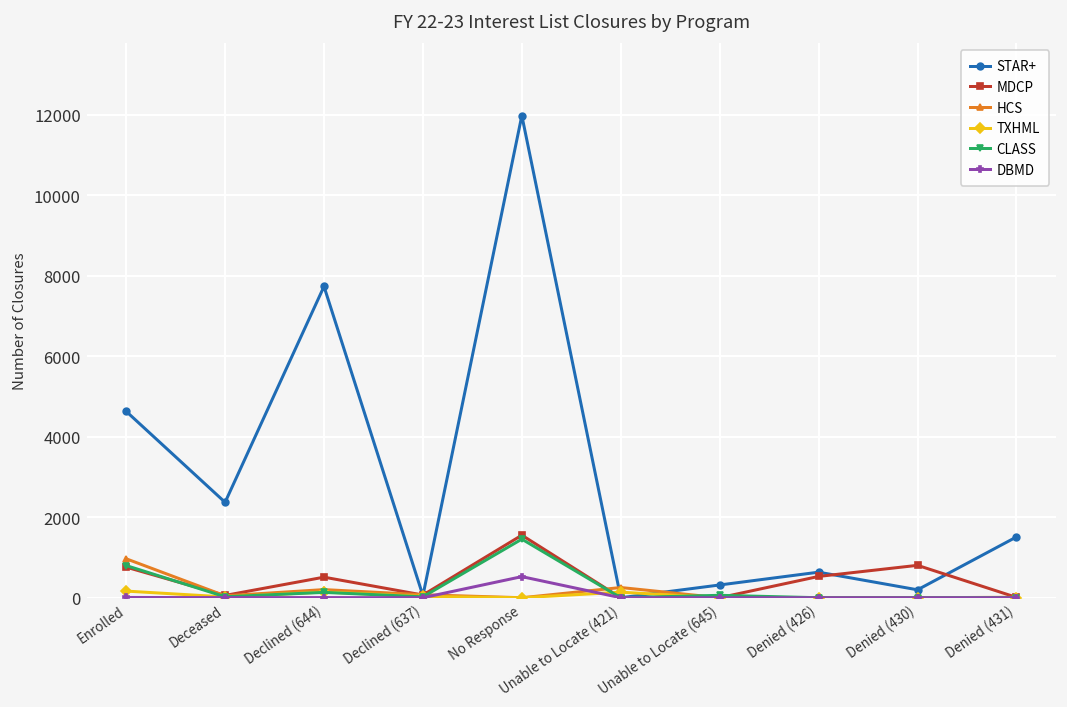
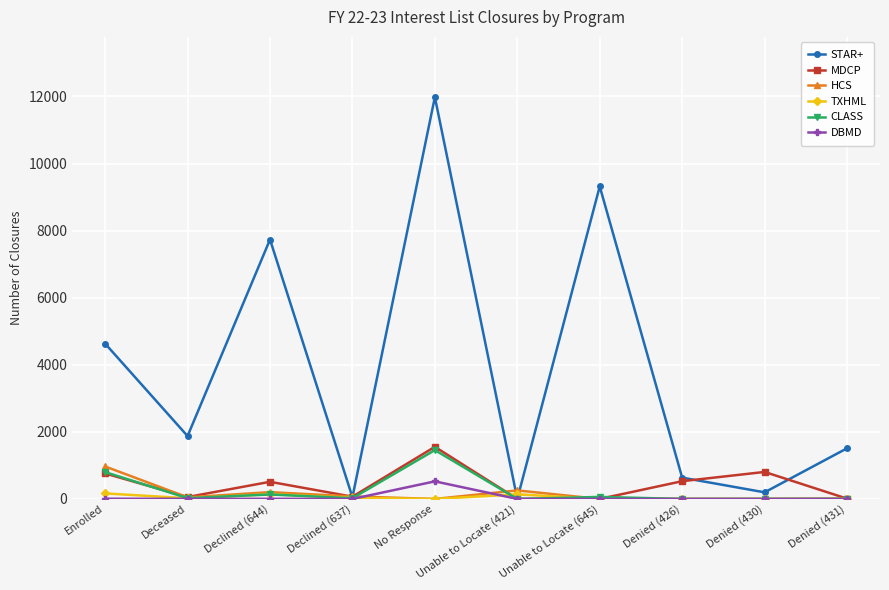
  {
    "STAR+": {
      "Enrolled": 4600,
-     "Deceased": 2400,
+     "Deceased": 1900,
      "Declined (644)": 7700,
      "No Response": 12000,
-     "Unable to Locate (645)": 300,
+     "Unable to Locate (645)": 9300,
      "Denied (426)": 600,
      "Denied (430)": 200,
      "Denied (431)": 1500
    },
    "MDCP": {
      "Declined (644)": 500,
      "No Response": 1600,
      "Denied (426)": 500,
      "Denied (430)": 800
    },
    "HCS": {
      "Enrolled": 1000,
      "Unable to Locate (421)": 300
    },
    "TXHML": {
      "Enrolled": 200,
      "Unable to Locate (421)": 100
    },
    "CLASS": {
      "No Response": 1500
    },
    "DBMD": {
      "Enrolled": 0,
      "Declined (644)": 0,
      "No Response": 500
    }
  }
